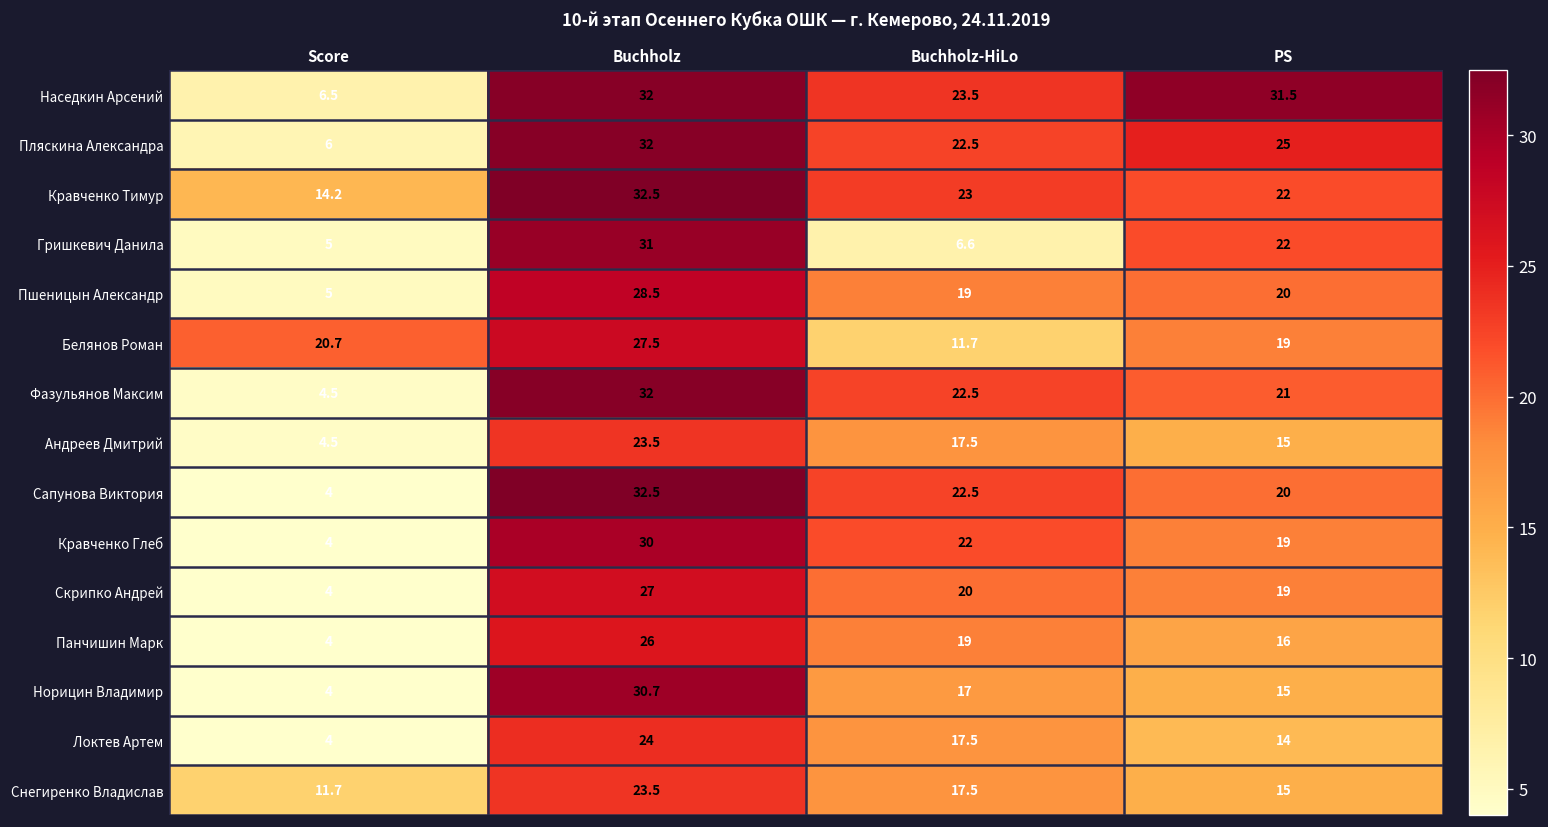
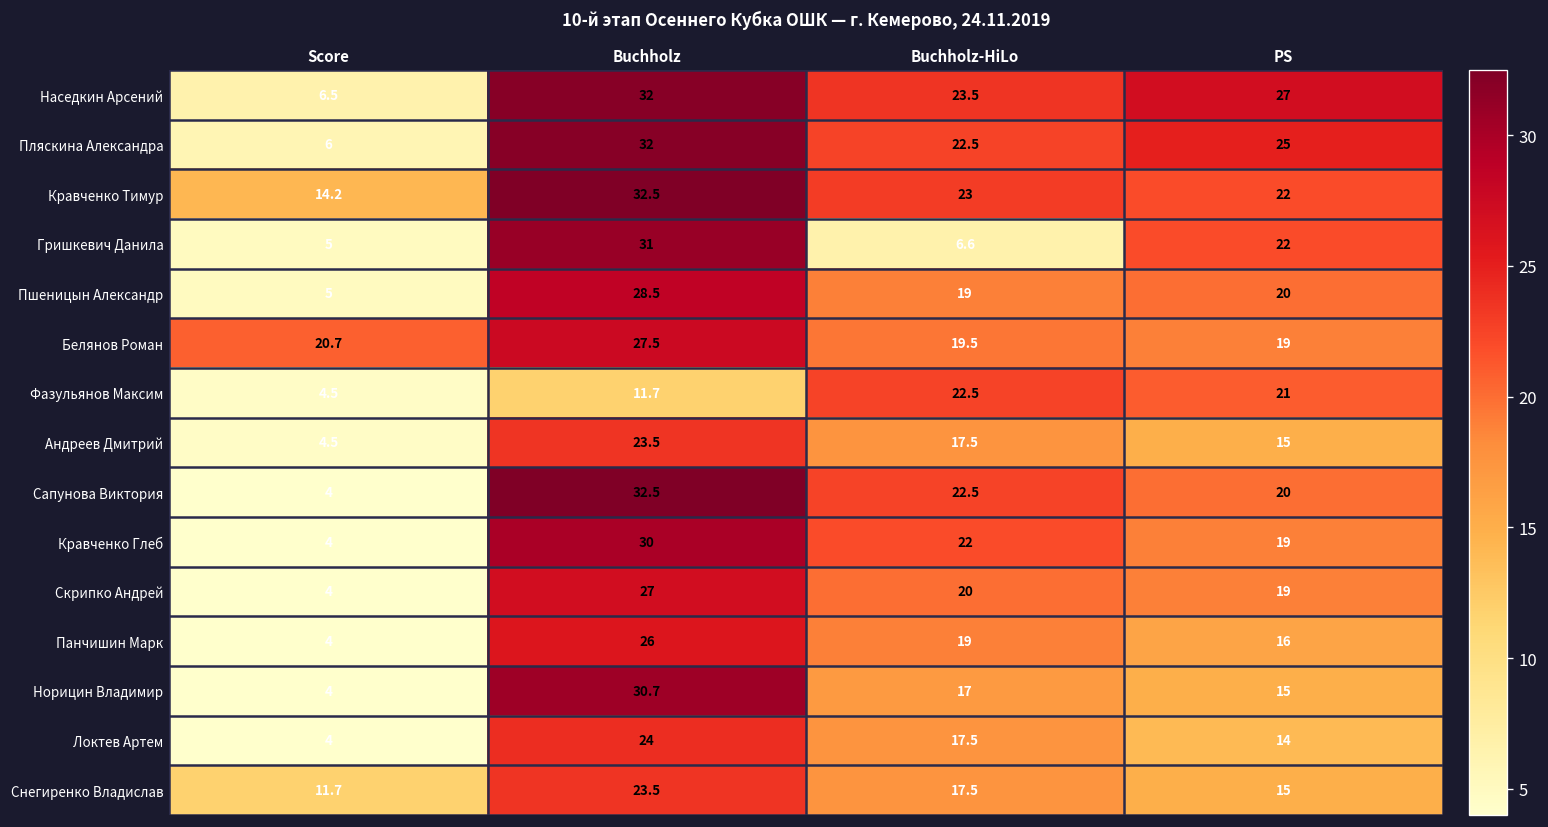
  {
    "Наседкин Арсений": {
      "Score": 6.5,
      "Buchholz": 32,
      "Buchholz-HiLo": 23.5,
-     "PS": 31.5
+     "PS": 27
    },
    "Пляскина Александра": {
      "Score": 6,
      "Buchholz": 32,
      "Buchholz-HiLo": 22.5,
      "PS": 25
    },
    "Кравченко Тимур": {
      "Score": 14.2,
      "Buchholz": 32.5,
      "Buchholz-HiLo": 23,
      "PS": 22
    },
    "Гришкевич Данила": {
      "Score": 5,
      "Buchholz": 31,
      "Buchholz-HiLo": 6.6,
      "PS": 22
    },
    "Пшеницын Александр": {
      "Score": 5,
      "Buchholz": 28.5,
      "Buchholz-HiLo": 19,
      "PS": 20
    },
    "Белянов Роман": {
      "Score": 20.7,
      "Buchholz": 27.5,
-     "Buchholz-HiLo": 11.7,
+     "Buchholz-HiLo": 19.5,
      "PS": 19
    },
    "Фазульянов Максим": {
      "Score": 4.5,
-     "Buchholz": 32,
+     "Buchholz": 11.7,
      "Buchholz-HiLo": 22.5,
      "PS": 21
    },
    "Андреев Дмитрий": {
      "Score": 4.5,
      "Buchholz": 23.5,
      "Buchholz-HiLo": 17.5,
      "PS": 15
    },
    "Сапунова Виктория": {
      "Score": 4,
      "Buchholz": 32.5,
      "Buchholz-HiLo": 22.5,
      "PS": 20
    },
    "Кравченко Глеб": {
      "Score": 4,
      "Buchholz": 30,
      "Buchholz-HiLo": 22,
      "PS": 19
    },
    "Скрипко Андрей": {
      "Score": 4,
      "Buchholz": 27,
      "Buchholz-HiLo": 20,
      "PS": 19
    },
    "Панчишин Марк": {
      "Score": 4,
      "Buchholz": 26,
      "Buchholz-HiLo": 19,
      "PS": 16
    },
    "Норицин Владимир": {
      "Score": 4,
      "Buchholz": 30.7,
      "Buchholz-HiLo": 17,
      "PS": 15
    },
    "Локтев Артем": {
      "Score": 4,
      "Buchholz": 24,
      "Buchholz-HiLo": 17.5,
      "PS": 14
    },
    "Снегиренко Владислав": {
      "Score": 11.7,
      "Buchholz": 23.5,
      "Buchholz-HiLo": 17.5,
      "PS": 15
    }
  }
